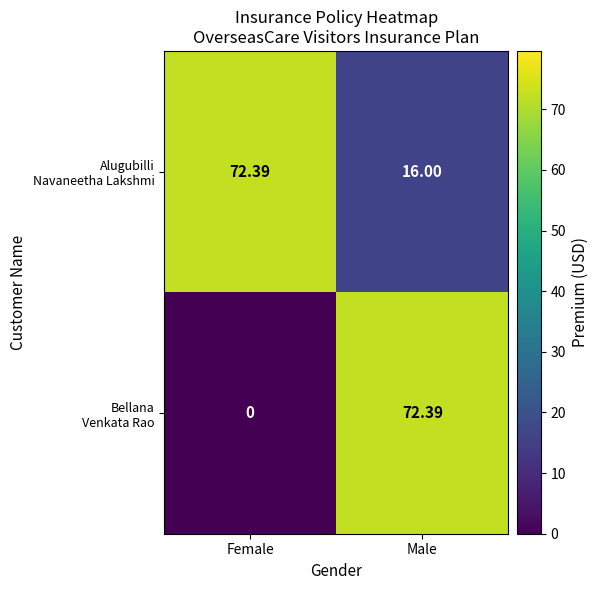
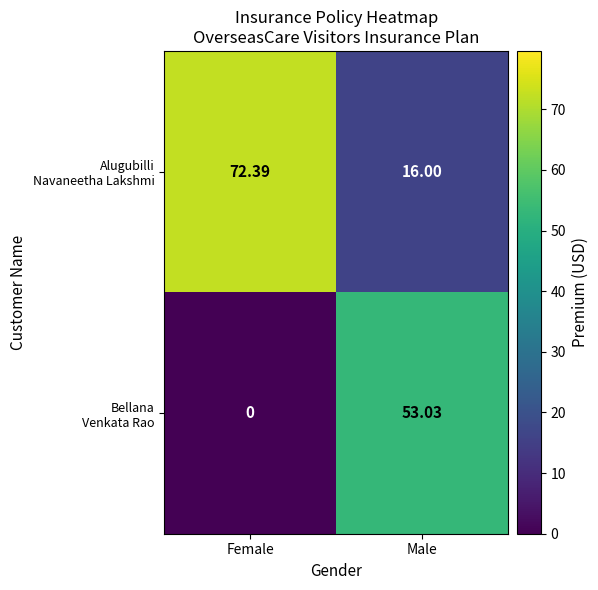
  {
    "Alugubilli Navaneetha Lakshmi": {
      "Female": 72.39,
      "Male": 16.00
    },
    "Bellana Venkata Rao": {
      "Female": 0,
-     "Male": 72.39
+     "Male": 53.03
    }
  }
